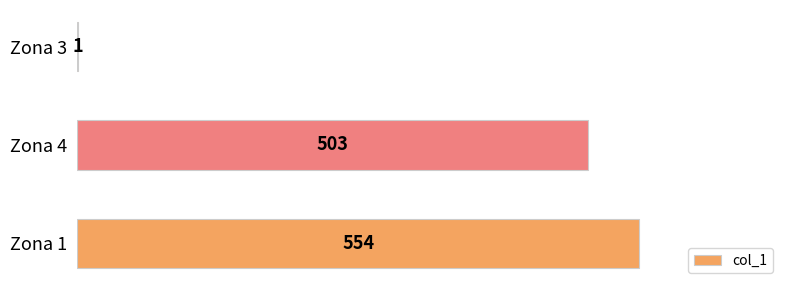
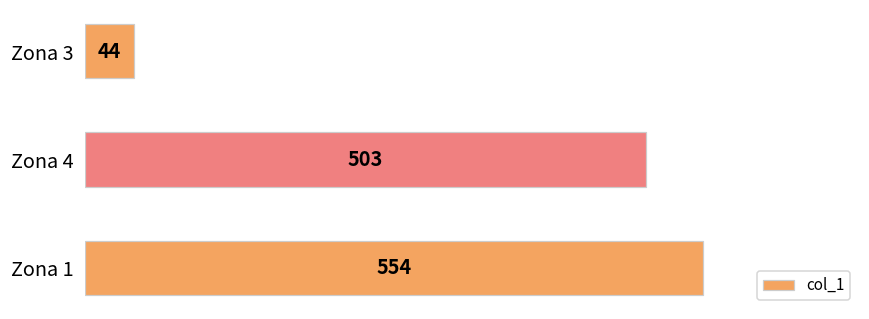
  {
-   "Zona 3": 1,
+   "Zona 3": 44,
    "Zona 4": 503,
    "Zona 1": 554
  }
